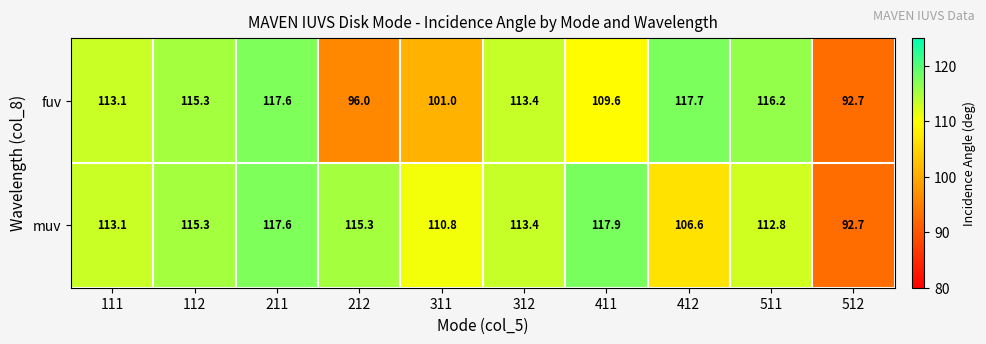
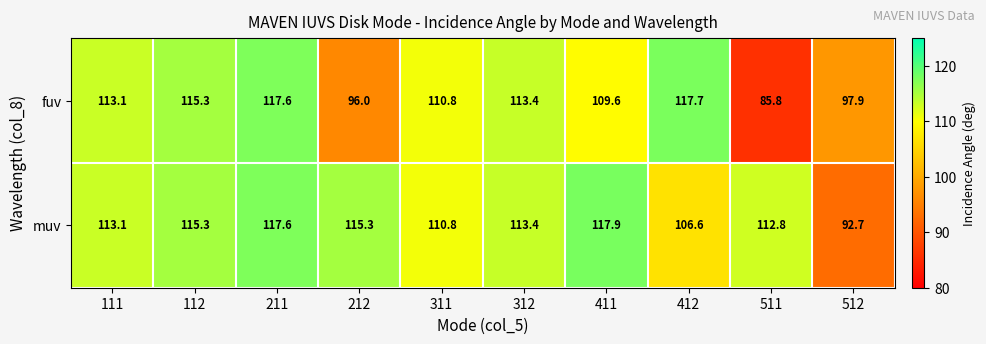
  {
    "fuv": {
      "111": 113.1,
      "112": 115.3,
      "211": 117.6,
      "212": 96.0,
-     "311": 101.0,
+     "311": 110.8,
      "312": 113.4,
      "411": 109.6,
      "412": 117.7,
-     "511": 116.2,
-     "512": 92.7
+     "511": 85.8,
+     "512": 97.9
    },
    "muv": {
      "111": 113.1,
      "112": 115.3,
      "211": 117.6,
      "212": 115.3,
      "311": 110.8,
      "312": 113.4,
      "411": 117.9,
      "412": 106.6,
      "511": 112.8,
      "512": 92.7
    }
  }
